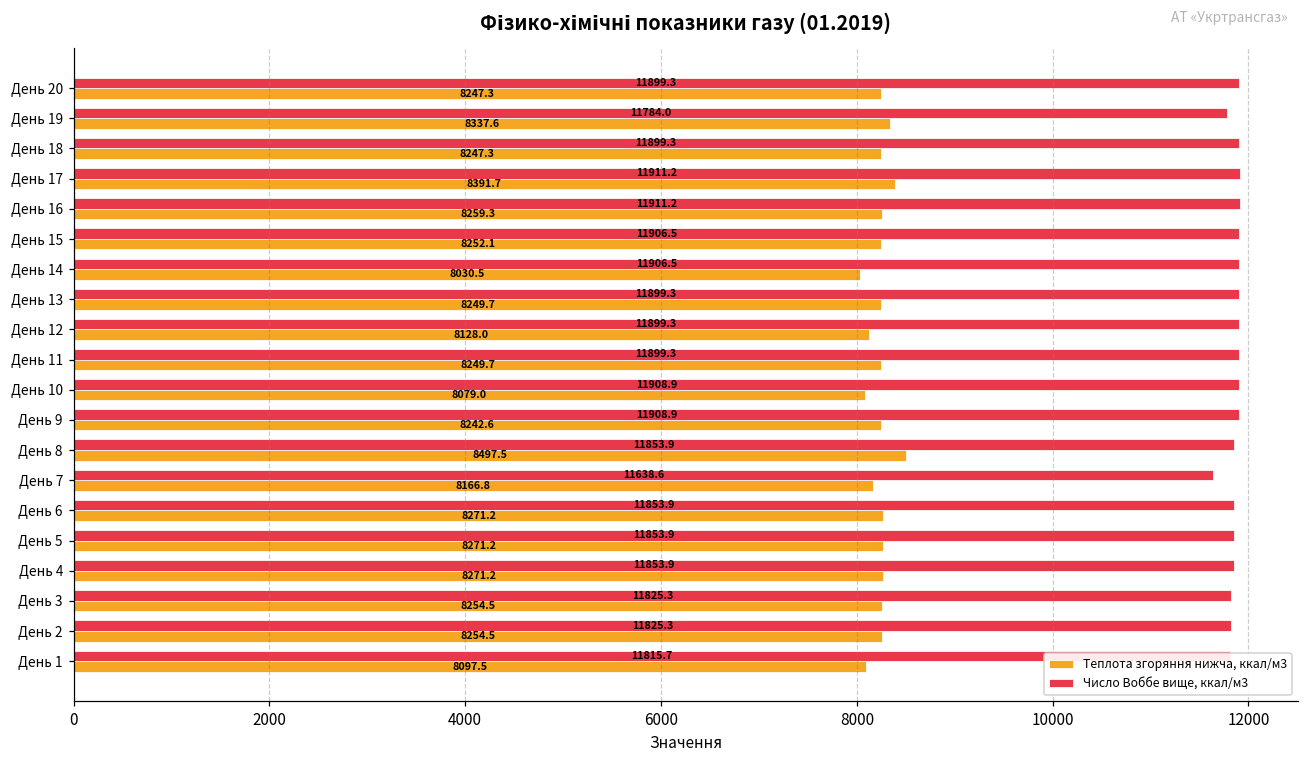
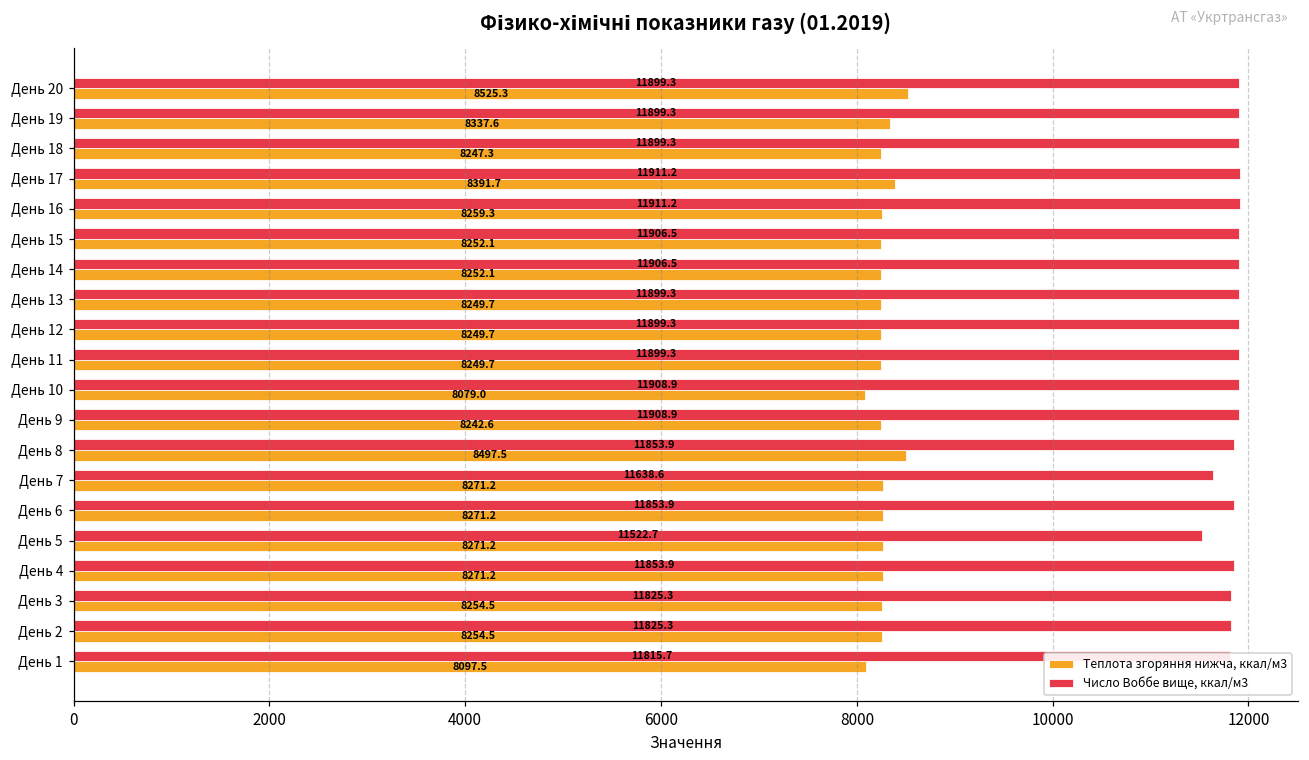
  {
    "Теплота згоряння нижча, ккал/м3": {
-     "День 20": 8247.3,
+     "День 20": 8525.3,
      "День 19": 8337.6,
      "День 18": 8247.3,
      "День 17": 8391.7,
      "День 16": 8259.3,
      "День 15": 8252.1,
-     "День 14": 8030.5,
+     "День 14": 8252.1,
      "День 13": 8249.7,
-     "День 12": 8128.0,
+     "День 12": 8249.7,
      "День 11": 8249.7,
      "День 10": 8079.0,
      "День 9": 8242.6,
      "День 8": 8497.5,
-     "День 7": 8166.8,
+     "День 7": 8271.2,
      "День 6": 8271.2,
      "День 5": 8271.2,
      "День 4": 8271.2,
      "День 3": 8254.5,
      "День 2": 8254.5,
      "День 1": 8097.5
    },
    "Число Воббе вище, ккал/м3": {
      "День 20": 11899.3,
-     "День 19": 11784.0,
+     "День 19": 11899.3,
      "День 18": 11899.3,
      "День 17": 11911.2,
      "День 16": 11911.2,
      "День 15": 11906.5,
      "День 14": 11906.5,
      "День 13": 11899.3,
      "День 12": 11899.3,
      "День 11": 11899.3,
      "День 10": 11908.9,
      "День 9": 11908.9,
      "День 8": 11853.9,
      "День 7": 11638.6,
      "День 6": 11853.9,
-     "День 5": 11853.9,
+     "День 5": 11522.7,
      "День 4": 11853.9,
      "День 3": 11825.3,
      "День 2": 11825.3
    }
  }
